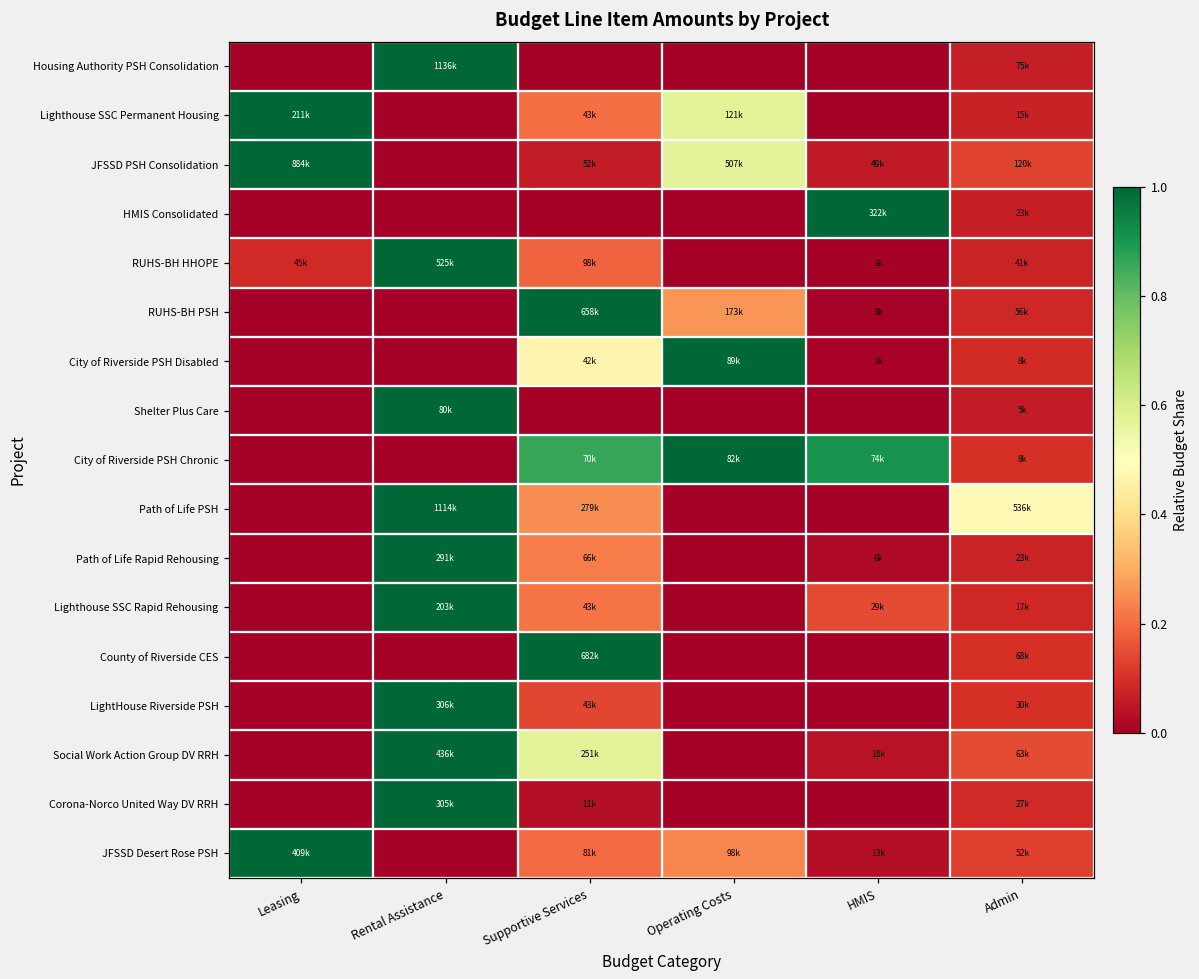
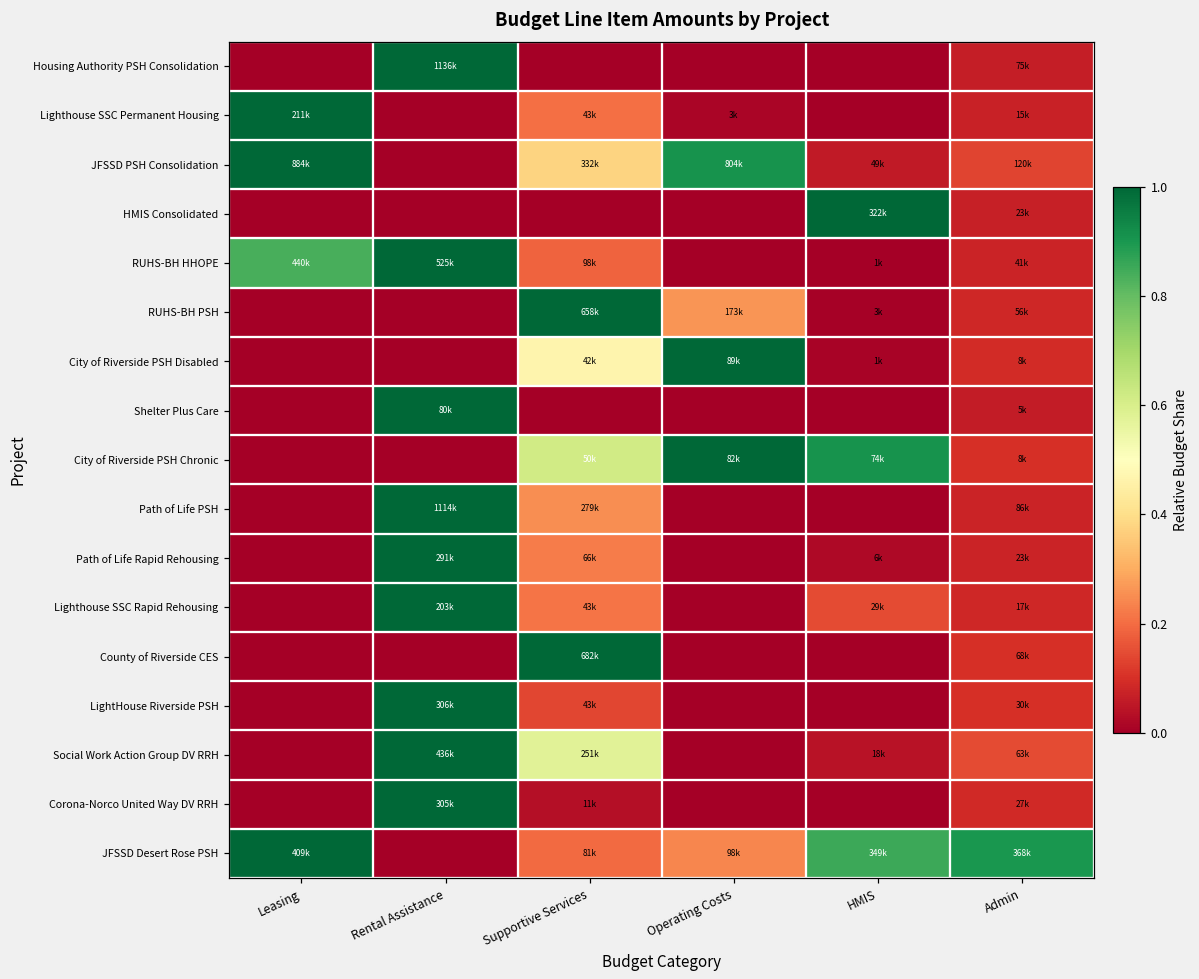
  {
    "Housing Authority PSH Consolidation": {
      "Rental Assistance": "1136k",
      "Admin": "75k"
    },
    "Lighthouse SSC Permanent Housing": {
      "Leasing": "211k",
      "Supportive Services": "43k",
-     "Operating Costs": "121k",
+     "Operating Costs": "3k",
      "Admin": "15k"
    },
    "JFSSD PSH Consolidation": {
      "Leasing": "884k",
-     "Supportive Services": "52k",
-     "Operating Costs": "507k",
+     "Supportive Services": "332k",
+     "Operating Costs": "804k",
      "HMIS": "49k",
      "Admin": "120k"
    },
    "HMIS Consolidated": {
      "HMIS": "322k",
      "Admin": "23k"
    },
    "RUHS-BH HHOPE": {
-     "Leasing": "45k",
+     "Leasing": "440k",
      "Rental Assistance": "525k",
      "Supportive Services": "98k",
      "HMIS": "1k",
      "Admin": "41k"
    },
    "RUHS-BH PSH": {
      "Supportive Services": "658k",
      "Operating Costs": "173k",
      "HMIS": "3k",
      "Admin": "56k"
    },
    "City of Riverside PSH Disabled": {
      "Supportive Services": "42k",
      "Operating Costs": "89k",
      "HMIS": "1k",
      "Admin": "8k"
    },
    "Shelter Plus Care": {
      "Rental Assistance": "80k",
      "Admin": "5k"
    },
    "City of Riverside PSH Chronic": {
-     "Supportive Services": "70k",
+     "Supportive Services": "50k",
      "Operating Costs": "82k",
      "HMIS": "74k",
      "Admin": "8k"
    },
    "Path of Life PSH": {
      "Rental Assistance": "1114k",
      "Supportive Services": "279k",
-     "Admin": "536k"
+     "Admin": "86k"
    },
    "Path of Life Rapid Rehousing": {
      "Rental Assistance": "291k",
      "Supportive Services": "66k",
      "HMIS": "6k",
      "Admin": "23k"
    },
    "Lighthouse SSC Rapid Rehousing": {
      "Rental Assistance": "203k",
      "Supportive Services": "43k",
      "HMIS": "29k",
      "Admin": "17k"
    },
    "County of Riverside CES": {
      "Supportive Services": "682k",
      "Admin": "68k"
    },
    "LightHouse Riverside PSH": {
      "Rental Assistance": "306k",
      "Supportive Services": "43k",
      "Admin": "30k"
    },
    "Social Work Action Group DV RRH": {
      "Rental Assistance": "436k",
      "Supportive Services": "251k",
      "HMIS": "18k",
      "Admin": "63k"
    },
    "Corona-Norco United Way DV RRH": {
      "Rental Assistance": "305k",
      "Supportive Services": "11k",
      "Admin": "27k"
    },
    "JFSSD Desert Rose PSH": {
      "Leasing": "409k",
      "Supportive Services": "81k",
      "Operating Costs": "98k",
-     "HMIS": "13k",
-     "Admin": "52k"
+     "HMIS": "349k",
+     "Admin": "368k"
    }
  }
